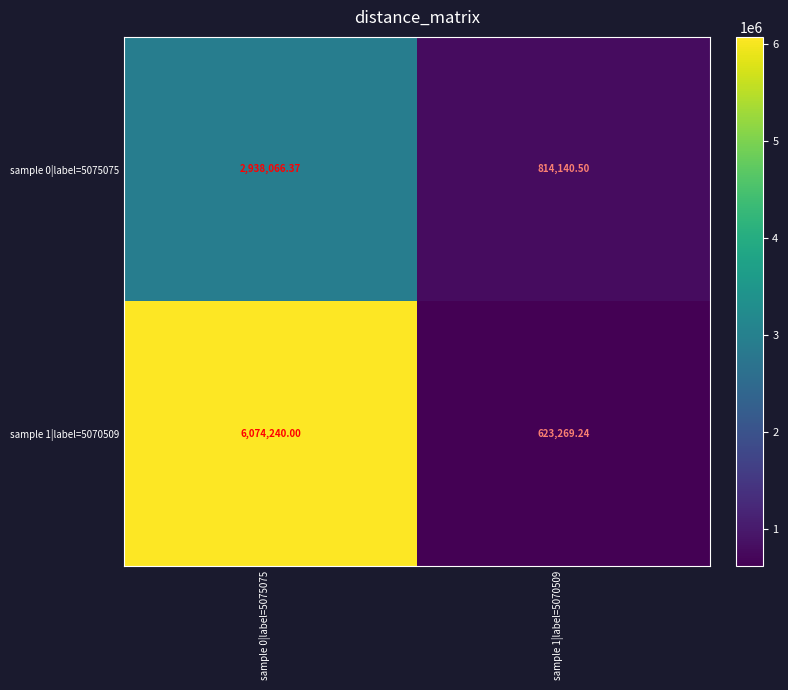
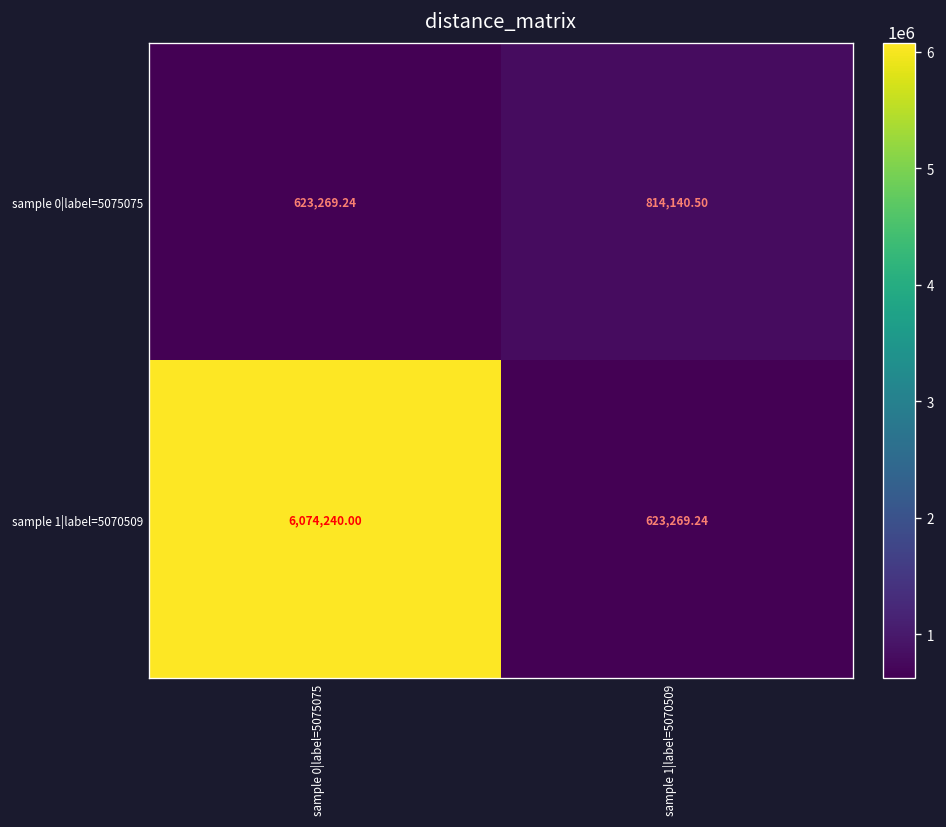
  {
    "sample 0|label=5075075": {
-     "sample 0|label=5075075": "2,938,066.37",
+     "sample 0|label=5075075": "623,269.24",
      "sample 1|label=5070509": "814,140.50"
    },
    "sample 1|label=5070509": {
      "sample 0|label=5075075": "6,074,240.00",
      "sample 1|label=5070509": "623,269.24"
    }
  }
